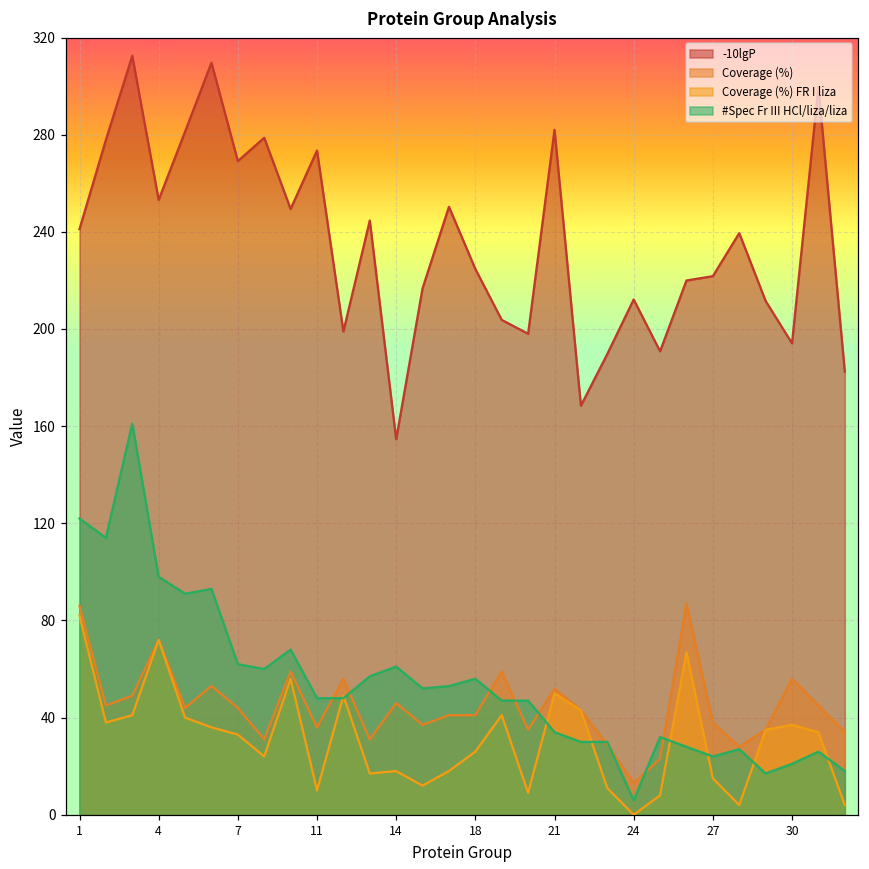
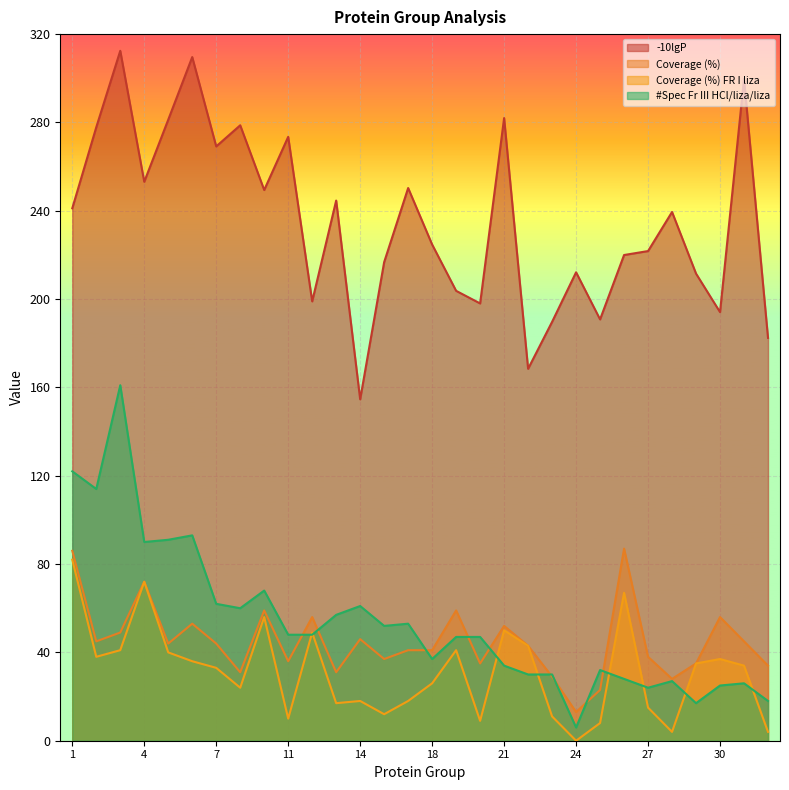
  {
    "-10lgP": {
      "1": 241,
      "4": 253,
      "7": 269,
      "11": 273,
      "14": 155,
      "18": 225,
      "21": 282,
      "24": 212,
      "27": 222,
      "30": 194
    },
    "#Spec Fr III HCl/liza/liza": {
      "1": 122,
-     "4": 98,
+     "4": 90,
      "7": 62,
      "11": 48,
      "14": 61,
-     "18": 56,
+     "18": 37,
      "21": 34,
      "24": 6,
      "27": 24,
-     "30": 21
+     "30": 25
    }
  }
